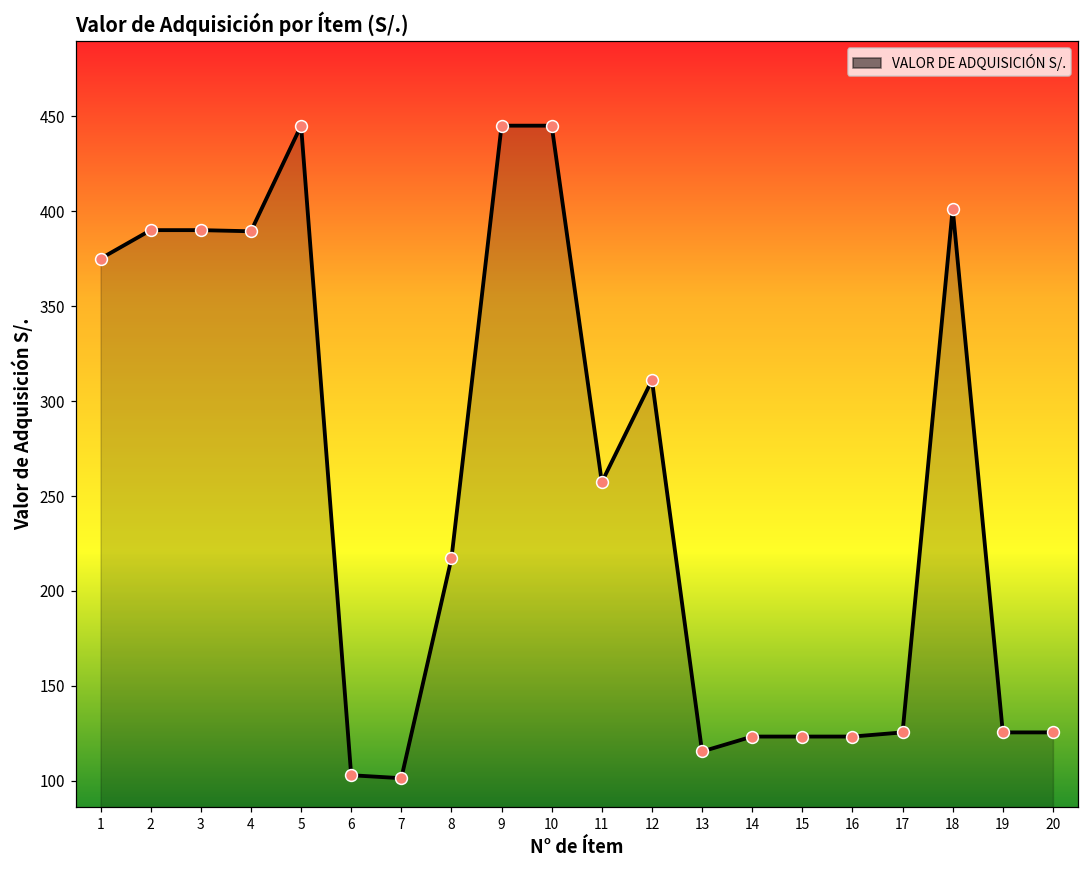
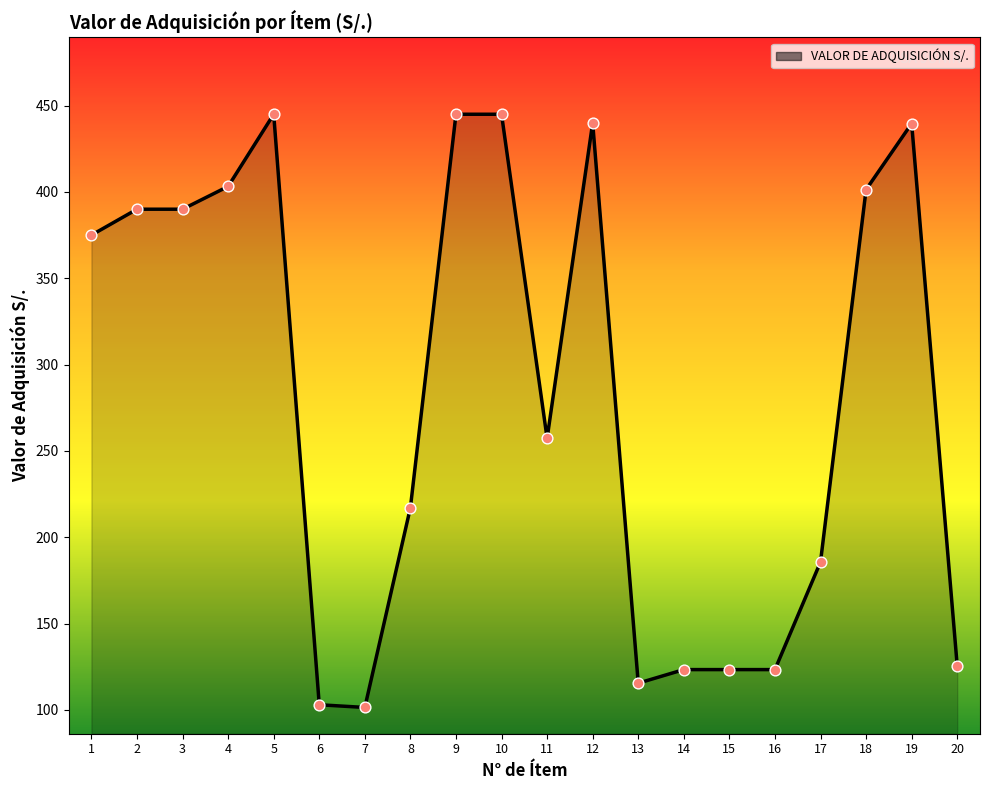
  {
    "1": 375,
    "2": 390,
    "3": 390,
-   "4": 389,
+   "4": 403,
    "5": 445,
    "6": 103,
    "7": 101,
    "8": 217,
    "9": 445,
    "10": 445,
    "11": 257,
-   "12": 311,
+   "12": 440,
    "13": 116,
    "14": 123,
    "15": 123,
    "16": 123,
-   "17": 126,
+   "17": 186,
    "18": 401,
-   "19": 126,
+   "19": 440,
    "20": 126
  }
